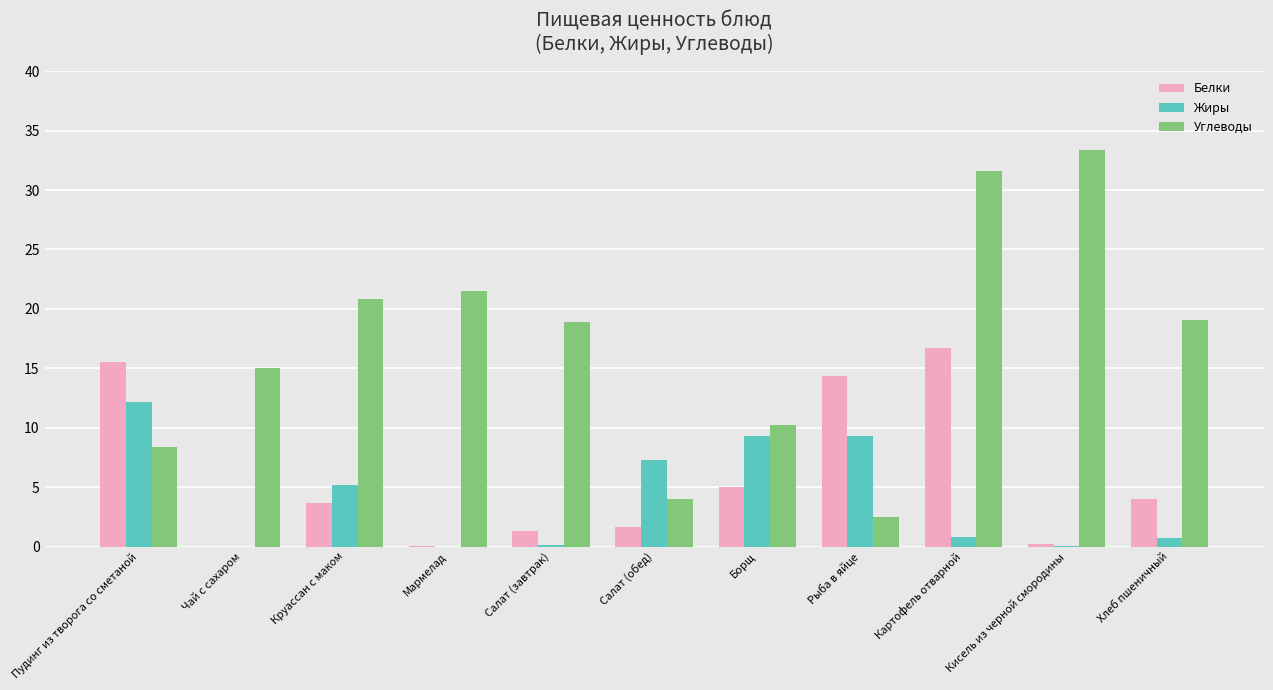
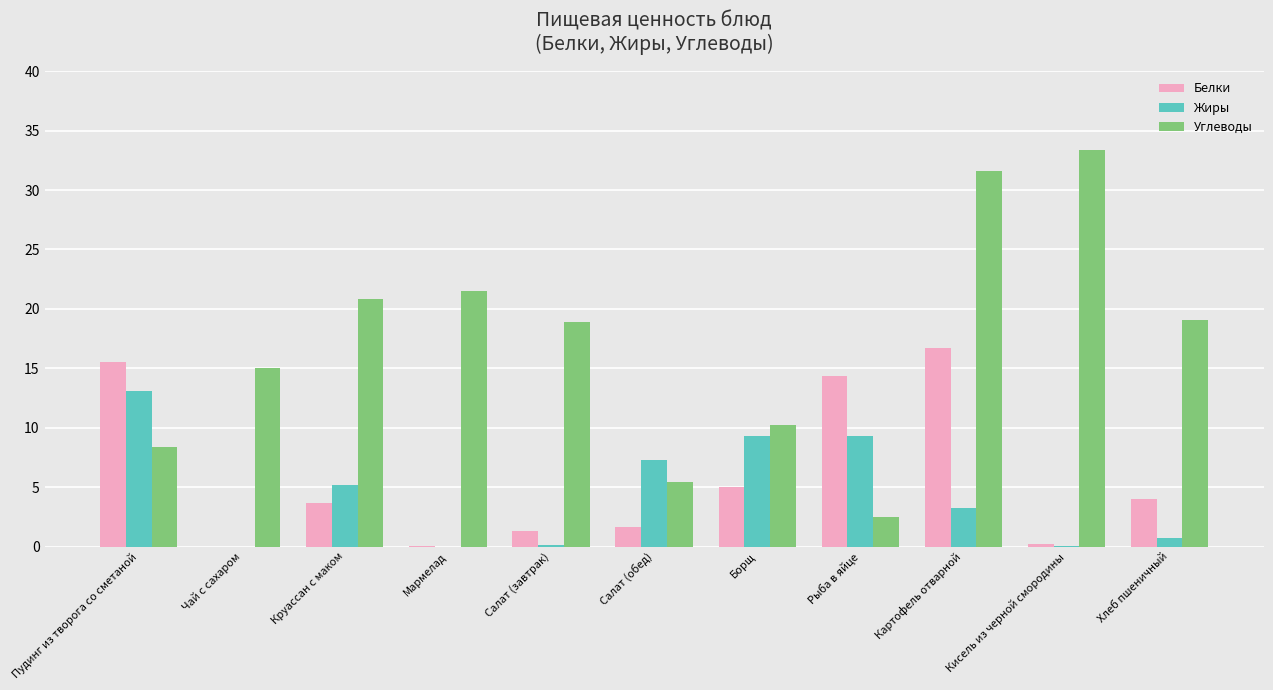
  {
    "Белки": {
      "Пудинг из творога со сметаной": 15.5,
      "Чай с сахаром": 0.0,
      "Круассан с маком": 3.7,
      "Салат (завтрак)": 1.3,
      "Салат (обед)": 1.6,
      "Борщ": 5.0,
      "Рыба в яйце": 14.4,
      "Картофель отварной": 16.7,
      "Хлеб пшеничный": 4.0
    },
    "Жиры": {
-     "Пудинг из творога со сметаной": 12.2,
+     "Пудинг из творога со сметаной": 13.1,
      "Чай с сахаром": 0.0,
      "Круассан с маком": 5.2,
      "Мармелад": 0.0,
      "Салат (обед)": 7.3,
      "Борщ": 9.3,
      "Рыба в яйце": 9.3,
-     "Картофель отварной": 0.8,
+     "Картофель отварной": 3.2,
      "Хлеб пшеничный": 0.8
    },
    "Углеводы": {
      "Пудинг из творога со сметаной": 8.4,
      "Чай с сахаром": 15.0,
      "Круассан с маком": 20.8,
      "Мармелад": 21.5,
      "Салат (завтрак)": 18.9,
-     "Салат (обед)": 4.0,
+     "Салат (обед)": 5.4,
      "Борщ": 10.2,
      "Рыба в яйце": 2.5,
      "Картофель отварной": 31.6,
      "Кисель из черной смородины": 33.4,
      "Хлеб пшеничный": 19.1
    }
  }
